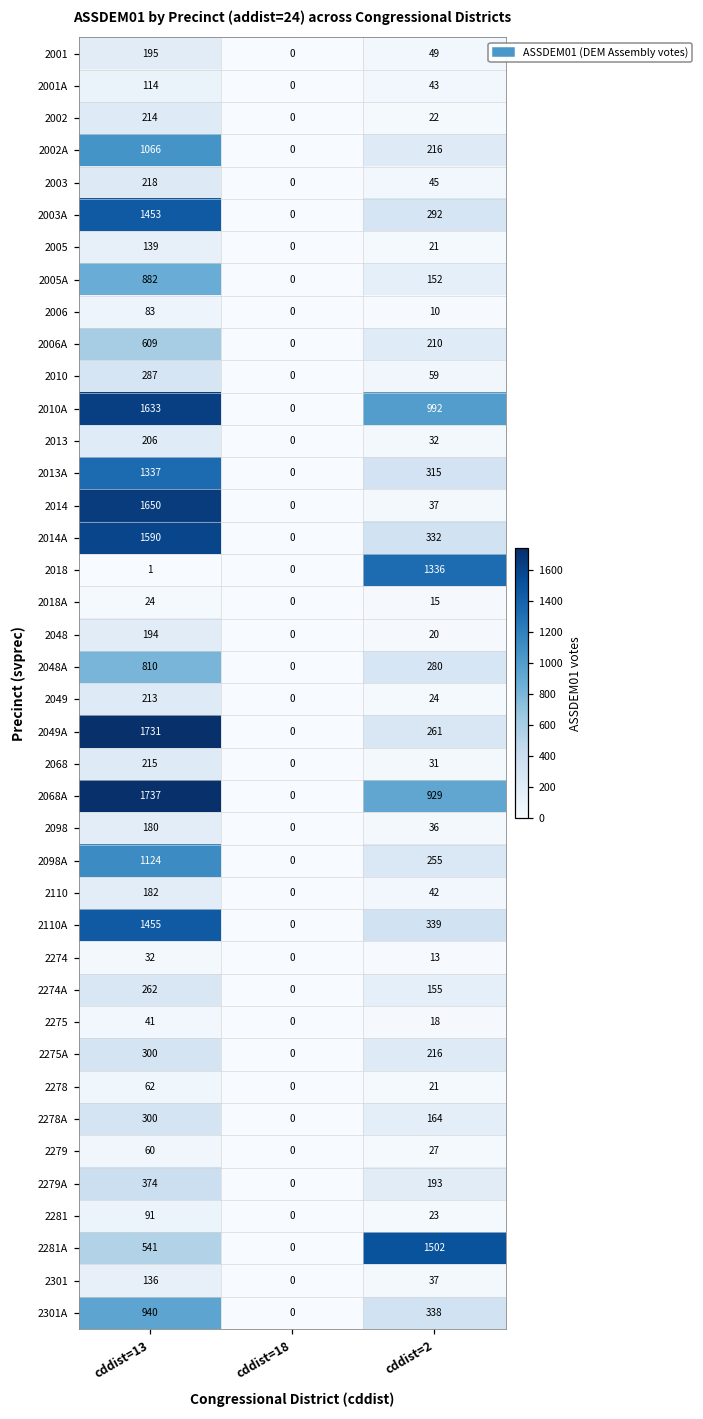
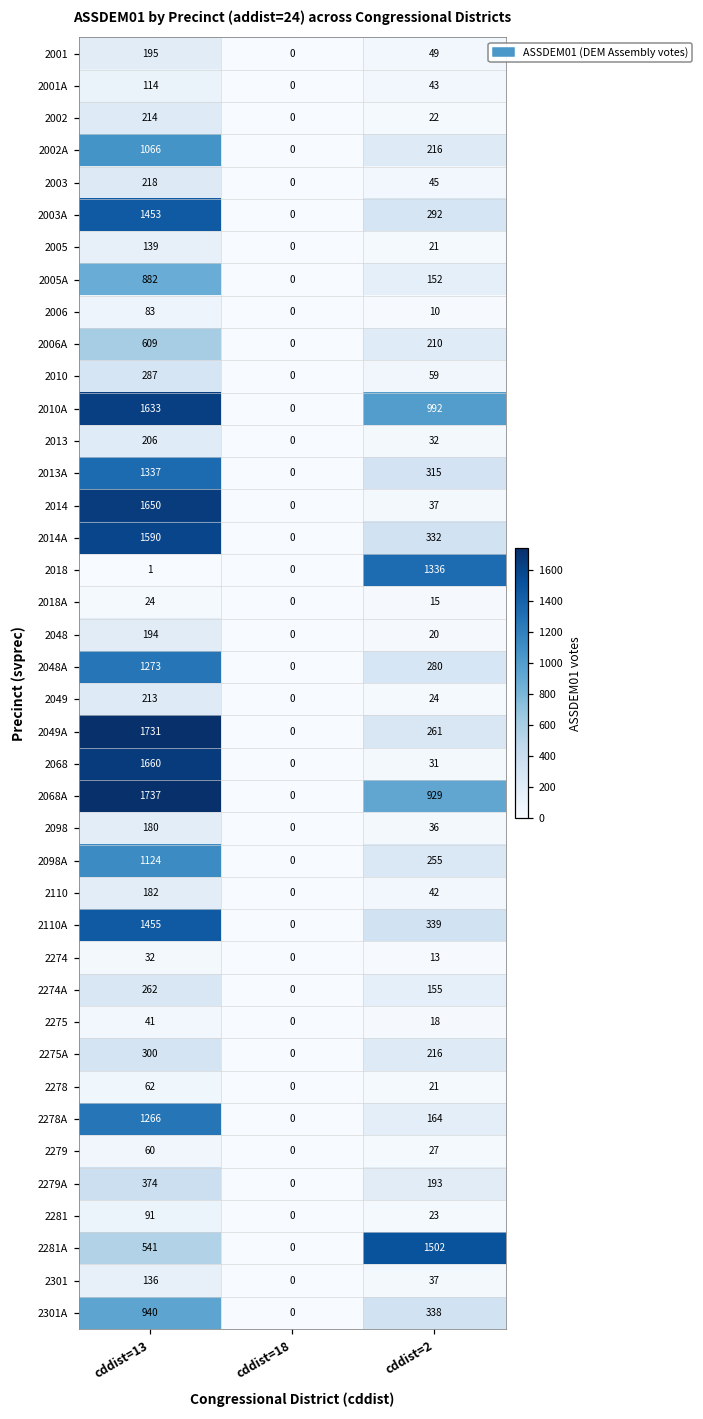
  {
    "2001": {
      "cddist=13": 195,
      "cddist=18": 0,
      "cddist=2": 49
    },
    "2001A": {
      "cddist=13": 114,
      "cddist=18": 0,
      "cddist=2": 43
    },
    "2002": {
      "cddist=13": 214,
      "cddist=18": 0,
      "cddist=2": 22
    },
    "2002A": {
      "cddist=13": 1066,
      "cddist=18": 0,
      "cddist=2": 216
    },
    "2003": {
      "cddist=13": 218,
      "cddist=18": 0,
      "cddist=2": 45
    },
    "2003A": {
      "cddist=13": 1453,
      "cddist=18": 0,
      "cddist=2": 292
    },
    "2005": {
      "cddist=13": 139,
      "cddist=18": 0,
      "cddist=2": 21
    },
    "2005A": {
      "cddist=13": 882,
      "cddist=18": 0,
      "cddist=2": 152
    },
    "2006": {
      "cddist=13": 83,
      "cddist=18": 0,
      "cddist=2": 10
    },
    "2006A": {
      "cddist=13": 609,
      "cddist=18": 0,
      "cddist=2": 210
    },
    "2010": {
      "cddist=13": 287,
      "cddist=18": 0,
      "cddist=2": 59
    },
    "2010A": {
      "cddist=13": 1633,
      "cddist=18": 0,
      "cddist=2": 992
    },
    "2013": {
      "cddist=13": 206,
      "cddist=18": 0,
      "cddist=2": 32
    },
    "2013A": {
      "cddist=13": 1337,
      "cddist=18": 0,
      "cddist=2": 315
    },
    "2014": {
      "cddist=13": 1650,
      "cddist=18": 0,
      "cddist=2": 37
    },
    "2014A": {
      "cddist=13": 1590,
      "cddist=18": 0,
      "cddist=2": 332
    },
    "2018": {
      "cddist=13": 1,
      "cddist=18": 0,
      "cddist=2": 1336
    },
    "2018A": {
      "cddist=13": 24,
      "cddist=18": 0,
      "cddist=2": 15
    },
    "2048": {
      "cddist=13": 194,
      "cddist=18": 0,
      "cddist=2": 20
    },
    "2048A": {
-     "cddist=13": 810,
+     "cddist=13": 1273,
      "cddist=18": 0,
      "cddist=2": 280
    },
    "2049": {
      "cddist=13": 213,
      "cddist=18": 0,
      "cddist=2": 24
    },
    "2049A": {
      "cddist=13": 1731,
      "cddist=18": 0,
      "cddist=2": 261
    },
    "2068": {
-     "cddist=13": 215,
+     "cddist=13": 1660,
      "cddist=18": 0,
      "cddist=2": 31
    },
    "2068A": {
      "cddist=13": 1737,
      "cddist=18": 0,
      "cddist=2": 929
    },
    "2098": {
      "cddist=13": 180,
      "cddist=18": 0,
      "cddist=2": 36
    },
    "2098A": {
      "cddist=13": 1124,
      "cddist=18": 0,
      "cddist=2": 255
    },
    "2110": {
      "cddist=13": 182,
      "cddist=18": 0,
      "cddist=2": 42
    },
    "2110A": {
      "cddist=13": 1455,
      "cddist=18": 0,
      "cddist=2": 339
    },
    "2274": {
      "cddist=13": 32,
      "cddist=18": 0,
      "cddist=2": 13
    },
    "2274A": {
      "cddist=13": 262,
      "cddist=18": 0,
      "cddist=2": 155
    },
    "2275": {
      "cddist=13": 41,
      "cddist=18": 0,
      "cddist=2": 18
    },
    "2275A": {
      "cddist=13": 300,
      "cddist=18": 0,
      "cddist=2": 216
    },
    "2278": {
      "cddist=13": 62,
      "cddist=18": 0,
      "cddist=2": 21
    },
    "2278A": {
-     "cddist=13": 300,
+     "cddist=13": 1266,
      "cddist=18": 0,
      "cddist=2": 164
    },
    "2279": {
      "cddist=13": 60,
      "cddist=18": 0,
      "cddist=2": 27
    },
    "2279A": {
      "cddist=13": 374,
      "cddist=18": 0,
      "cddist=2": 193
    },
    "2281": {
      "cddist=13": 91,
      "cddist=18": 0,
      "cddist=2": 23
    },
    "2281A": {
      "cddist=13": 541,
      "cddist=18": 0,
      "cddist=2": 1502
    },
    "2301": {
      "cddist=13": 136,
      "cddist=18": 0,
      "cddist=2": 37
    },
    "2301A": {
      "cddist=13": 940,
      "cddist=18": 0,
      "cddist=2": 338
    }
  }
